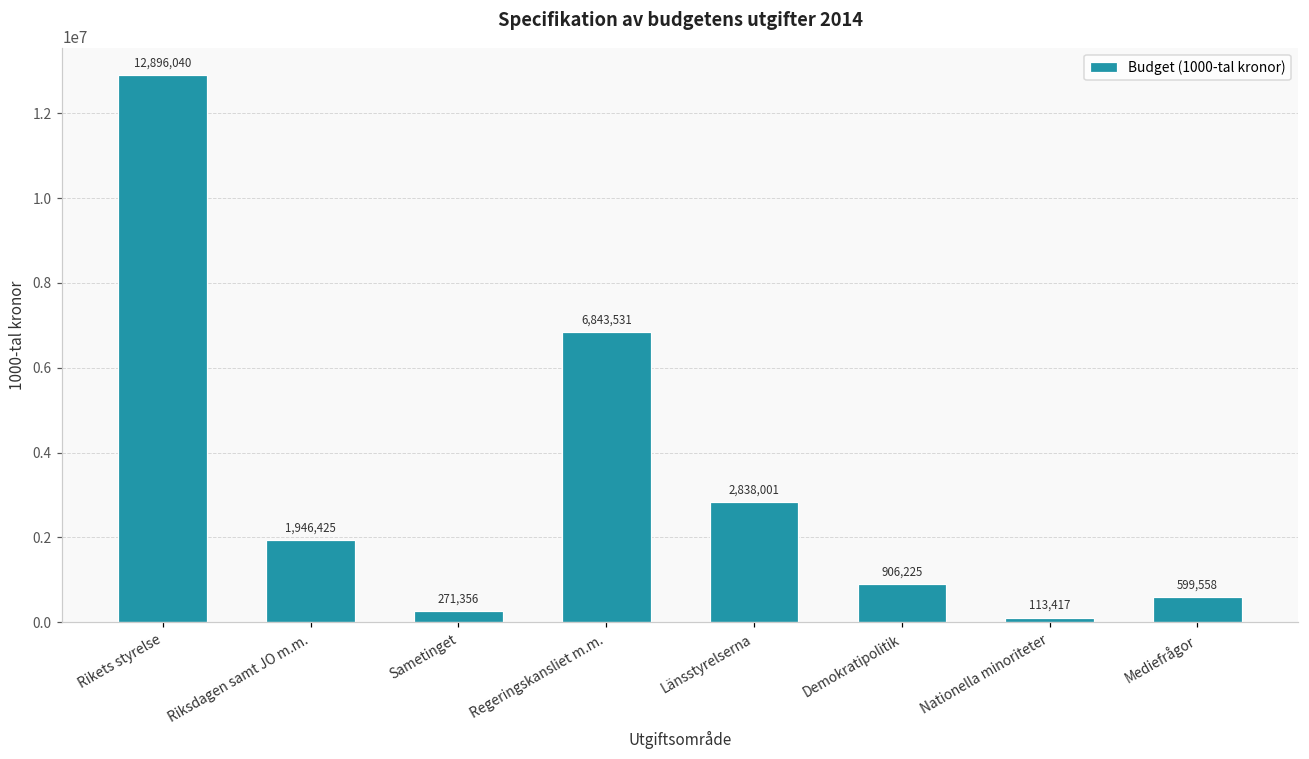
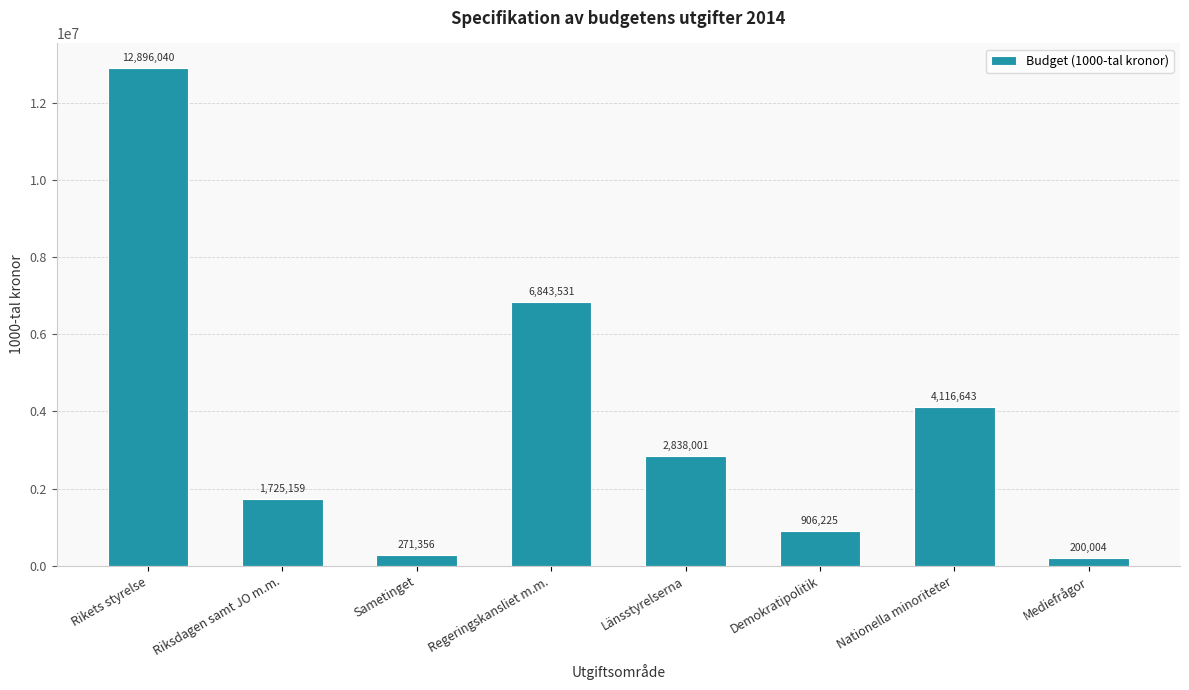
  {
    "Rikets styrelse": "12,896,040",
-   "Riksdagen samt JO m.m.": "1,946,425",
+   "Riksdagen samt JO m.m.": "1,725,159",
    "Sametinget": "271,356",
    "Regeringskansliet m.m.": "6,843,531",
    "Länsstyrelserna": "2,838,001",
    "Demokratipolitik": "906,225",
-   "Nationella minoriteter": "113,417",
-   "Mediefrågor": "599,558"
+   "Nationella minoriteter": "4,116,643",
+   "Mediefrågor": "200,004"
  }
